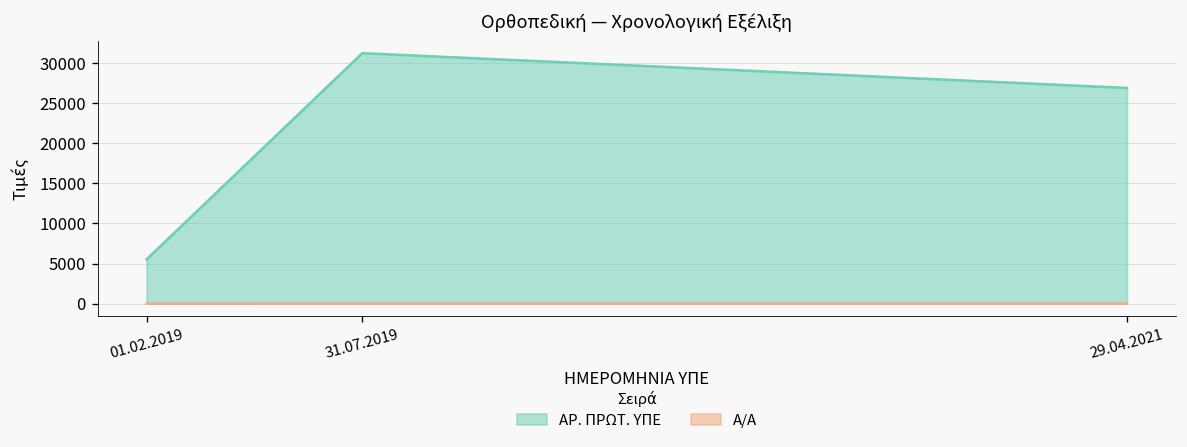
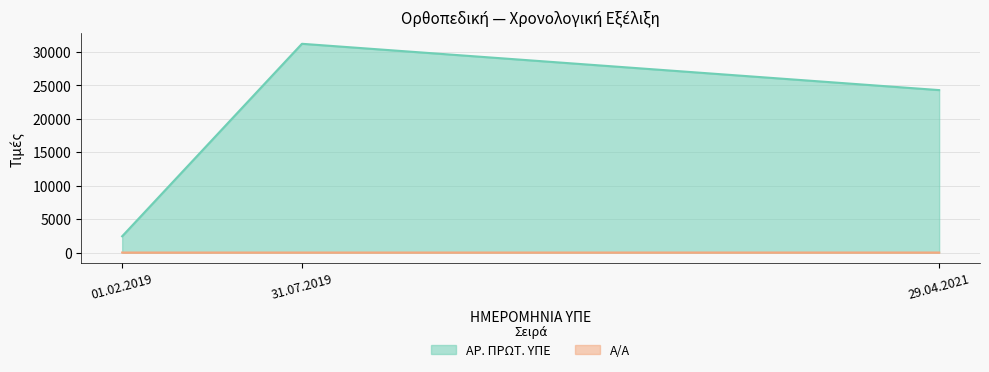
  {
    "ΑΡ. ΠΡΩΤ. ΥΠΕ": {
-     "01.02.2019": 6000,
+     "01.02.2019": 2000,
      "31.07.2019": 31000,
-     "29.04.2021": 27000
+     "29.04.2021": 24000
    },
    "Α/Α": {
      "01.02.2019": 0,
      "31.07.2019": 0,
      "29.04.2021": 0
    }
  }
